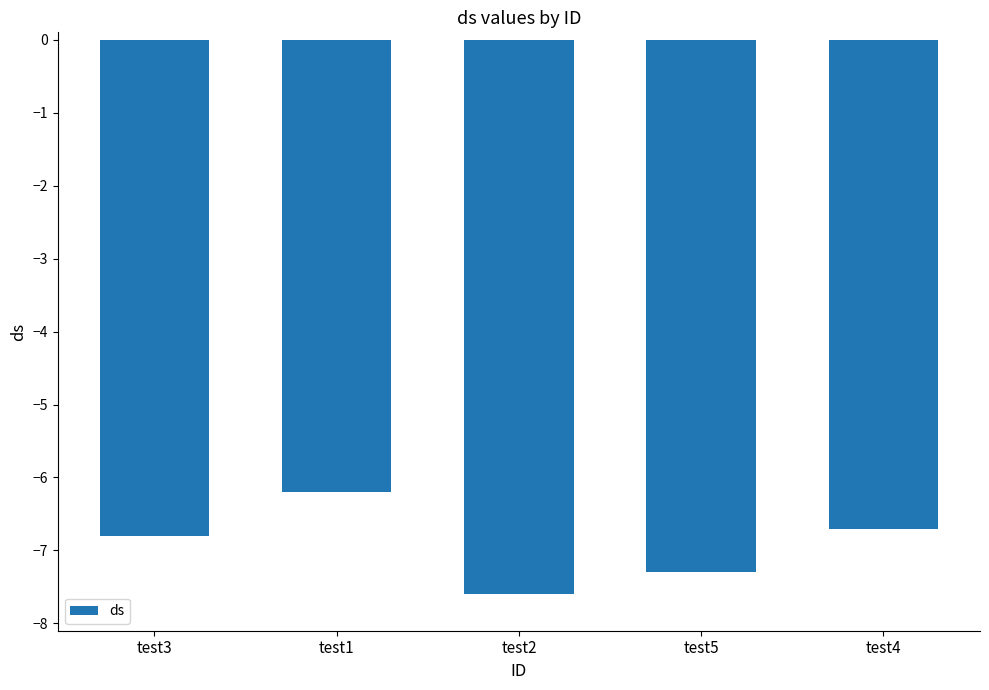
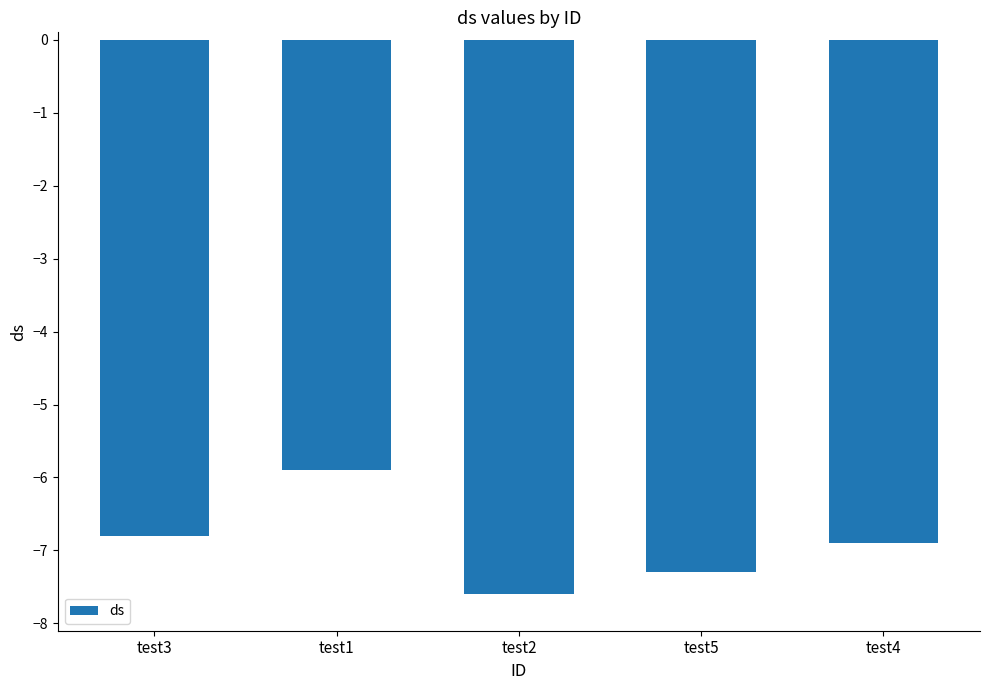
  {
    "test3": -6.8,
-   "test1": -6.2,
+   "test1": -5.9,
    "test2": -7.6,
    "test5": -7.3,
-   "test4": -6.7
+   "test4": -6.9
  }
